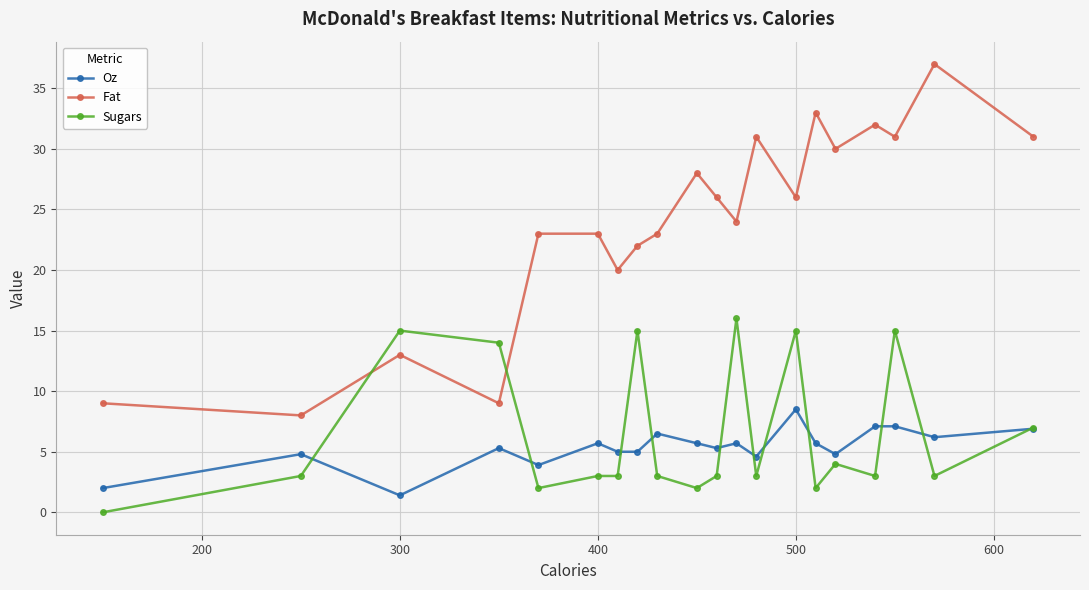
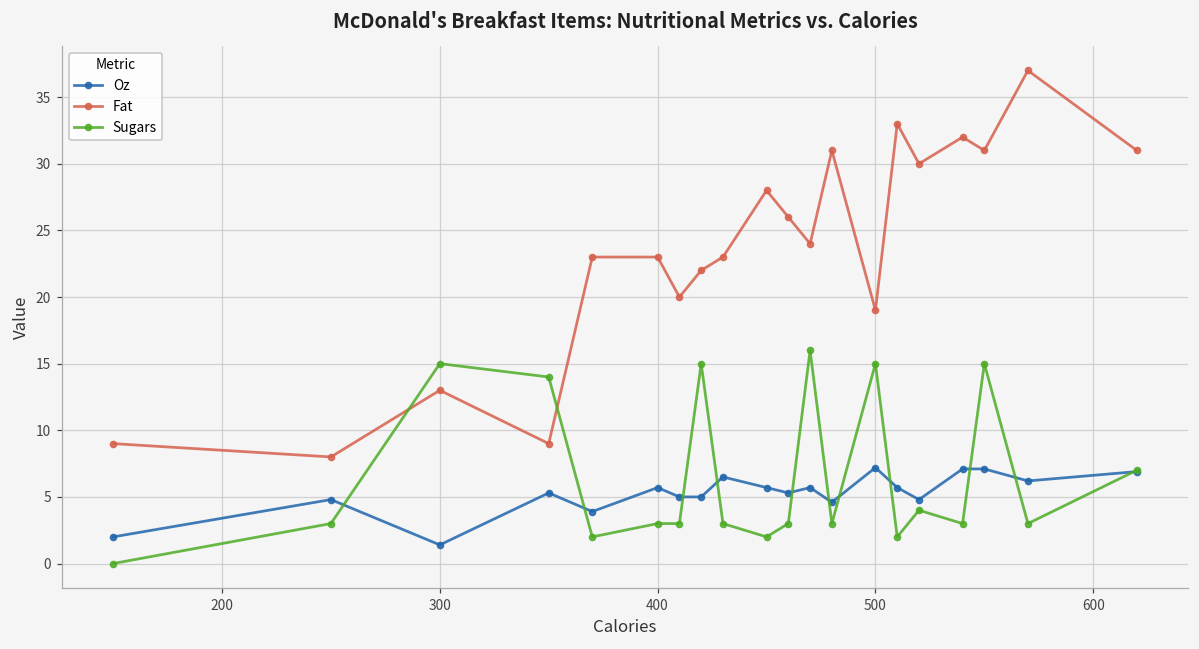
  {
    "Oz": {
      "300": 1.4,
      "400": 5.7,
-     "500": 8.5
+     "500": 7.2
    },
    "Fat": {
      "300": 13,
      "400": 23,
-     "500": 26
+     "500": 19
    },
    "Sugars": {
      "300": 15.0,
      "400": 3.0,
      "500": 15.0
    }
  }
